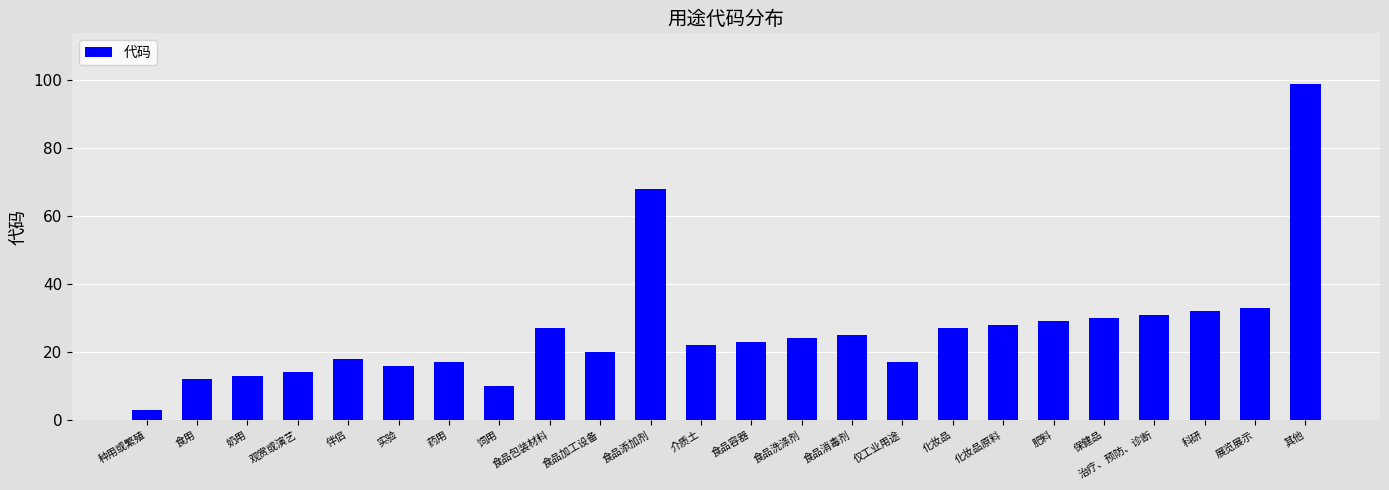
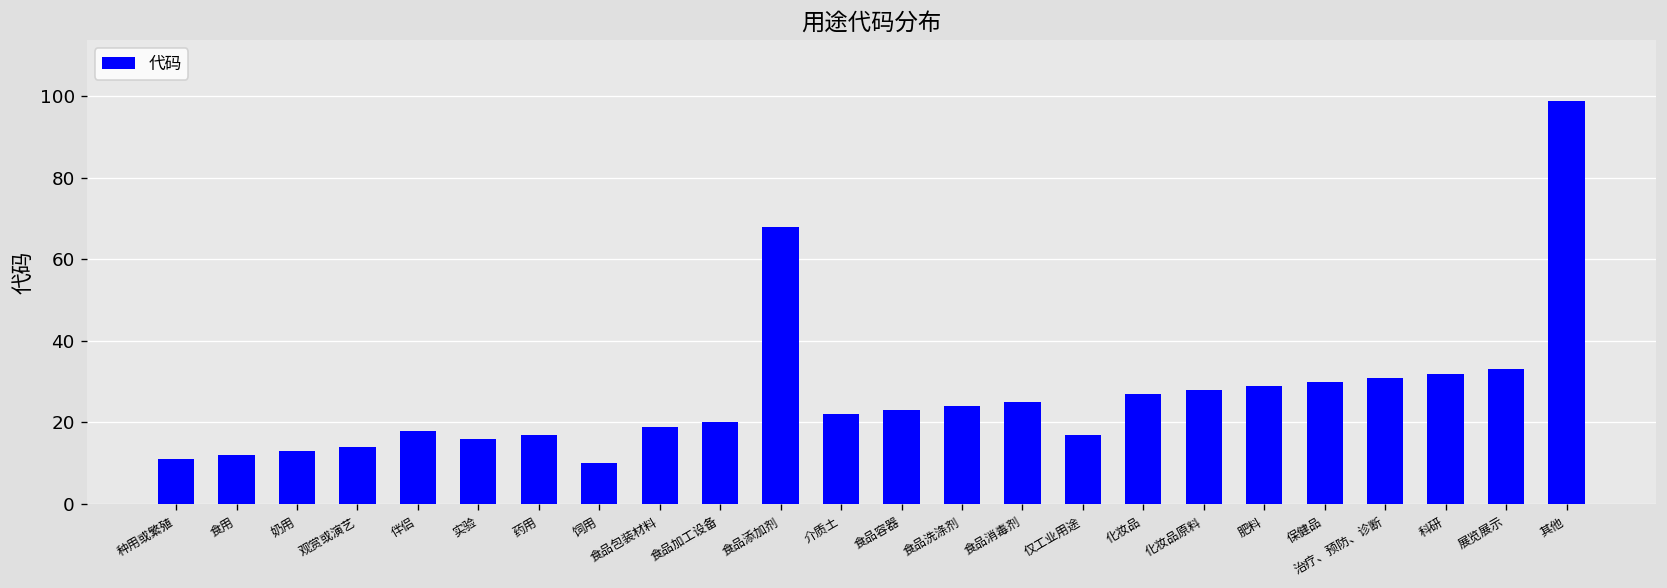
  {
-   "种用或繁殖": 3,
+   "种用或繁殖": 11,
    "食用": 12,
    "奶用": 13,
    "观赏或演艺": 14,
    "伴侣": 18,
    "实验": 16,
    "药用": 17,
    "饲用": 10,
-   "食品包装材料": 27,
+   "食品包装材料": 19,
    "食品加工设备": 20,
    "食品添加剂": 68,
    "介质土": 22,
    "食品容器": 23,
    "食品洗涤剂": 24,
    "食品消毒剂": 25,
    "仅工业用途": 17,
    "化妆品": 27,
    "化妆品原料": 28,
    "肥料": 29,
    "保健品": 30,
    "治疗、预防、诊断": 31,
    "科研": 32,
    "展览展示": 33,
    "其他": 99
  }
